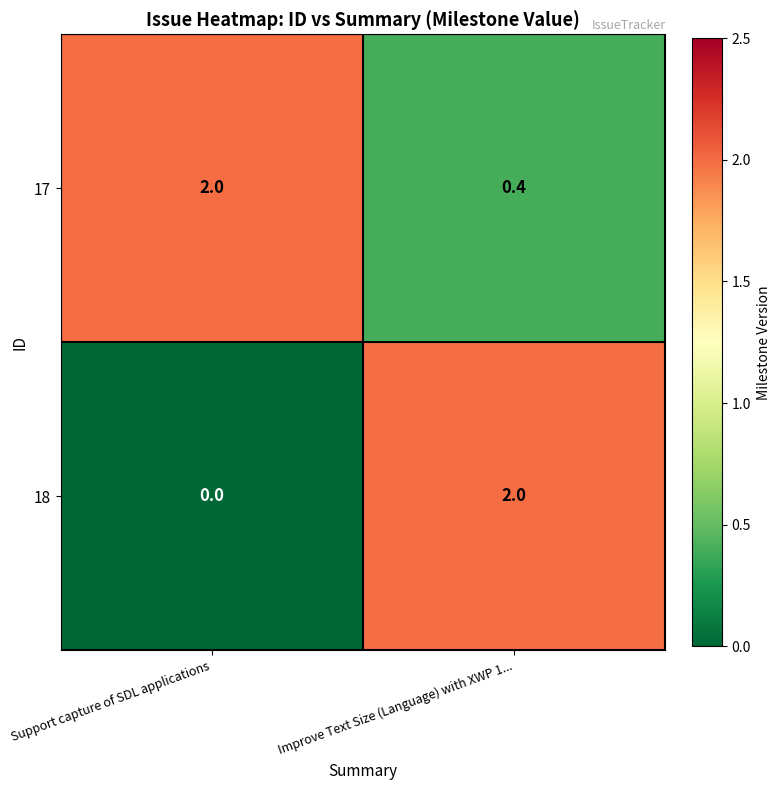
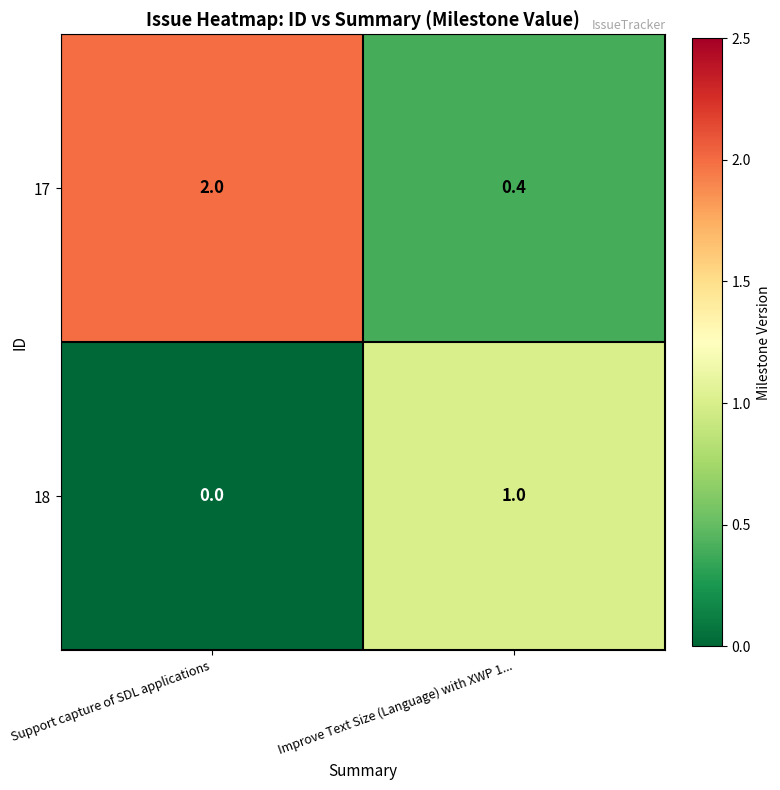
  {
    "17": {
      "Support capture of SDL applications": 2.0,
      "Improve Text Size (Language) with XWP 1...": 0.4
    },
    "18": {
      "Support capture of SDL applications": 0.0,
-     "Improve Text Size (Language) with XWP 1...": 2.0
+     "Improve Text Size (Language) with XWP 1...": 1.0
    }
  }
